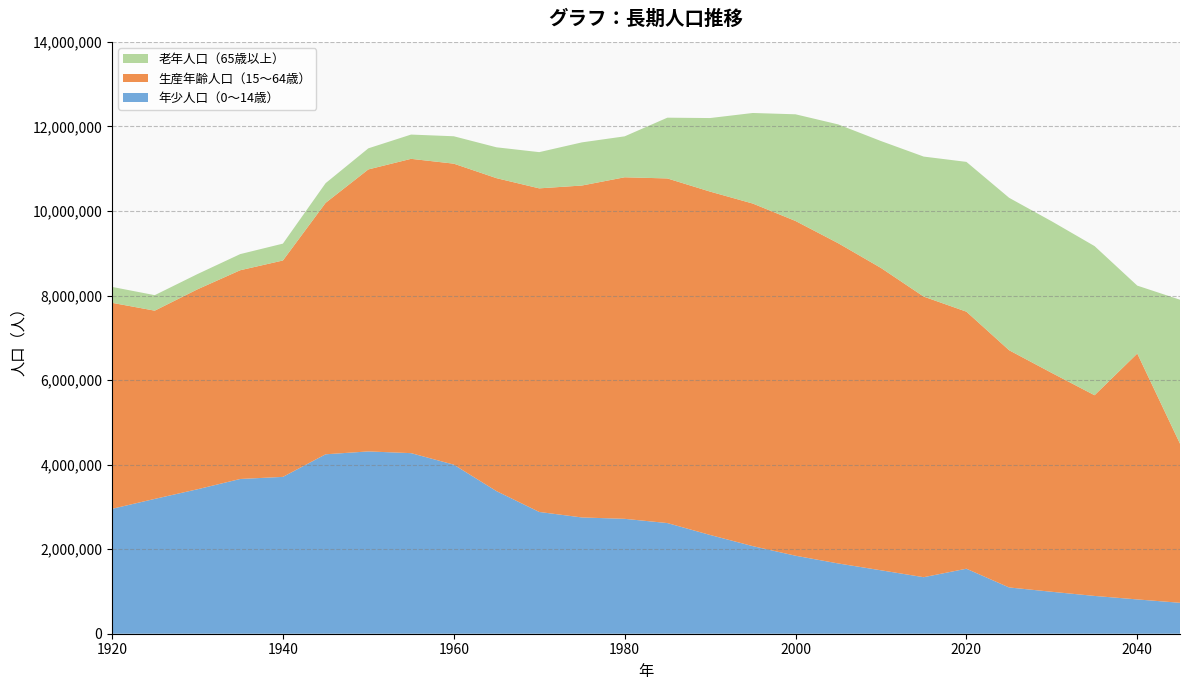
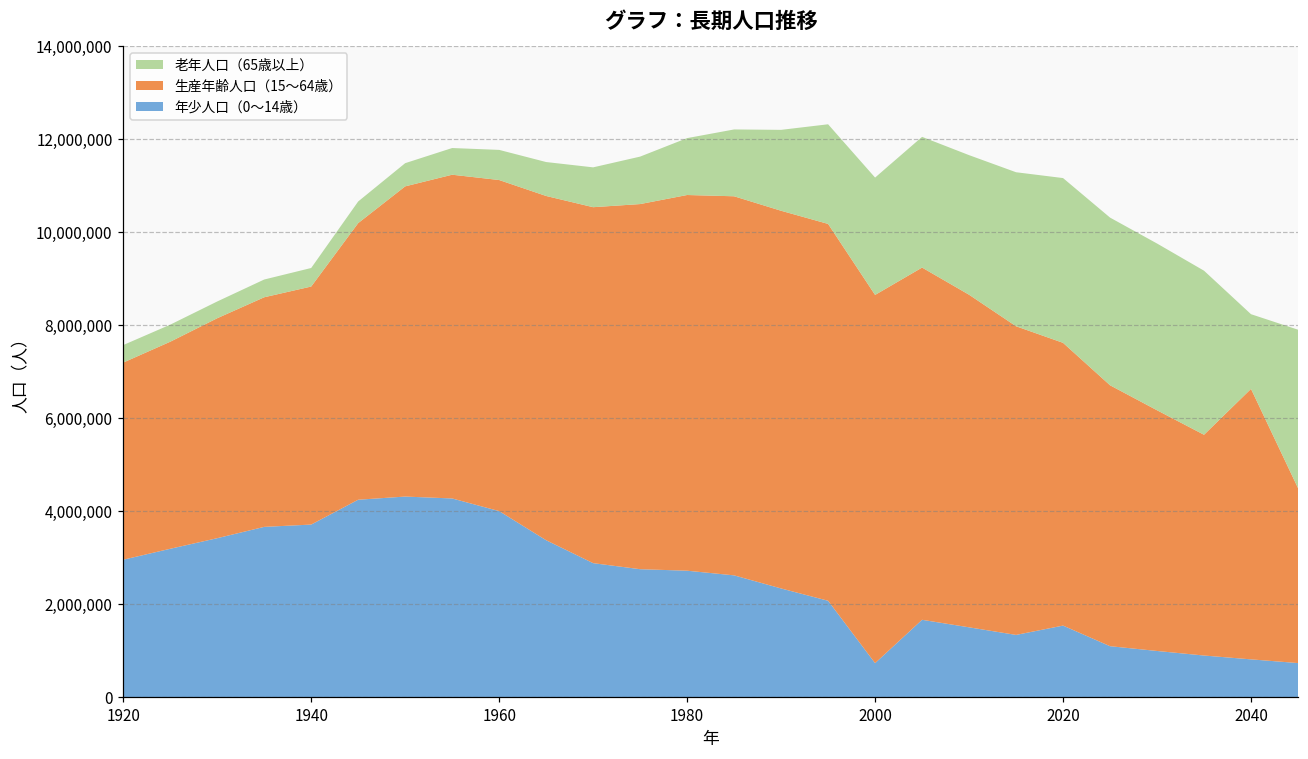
  {
    "年少人口（0～14歳）": {
      "1920": "3,000,000",
      "1940": "3,700,000",
      "1960": "4,000,000",
      "1980": "2,700,000",
-     "2000": "1,800,000",
+     "2000": "700,000",
      "2020": "1,500,000",
      "2040": "800,000"
    },
    "生産年齢人口（15～64歳）": {
-     "1920": "4,900,000",
+     "1920": "4,200,000",
      "1940": "5,100,000",
      "1960": "7,100,000",
      "1980": "8,100,000",
      "2000": "7,900,000",
      "2020": "6,100,000",
      "2040": "5,800,000"
    },
    "老年人口（65歳以上）": {
      "1920": "400,000",
      "1940": "400,000",
      "1960": "600,000",
-     "1980": "1,000,000",
+     "1980": "1,200,000",
      "2000": "2,500,000",
      "2020": "3,500,000",
      "2040": "1,600,000"
    }
  }
